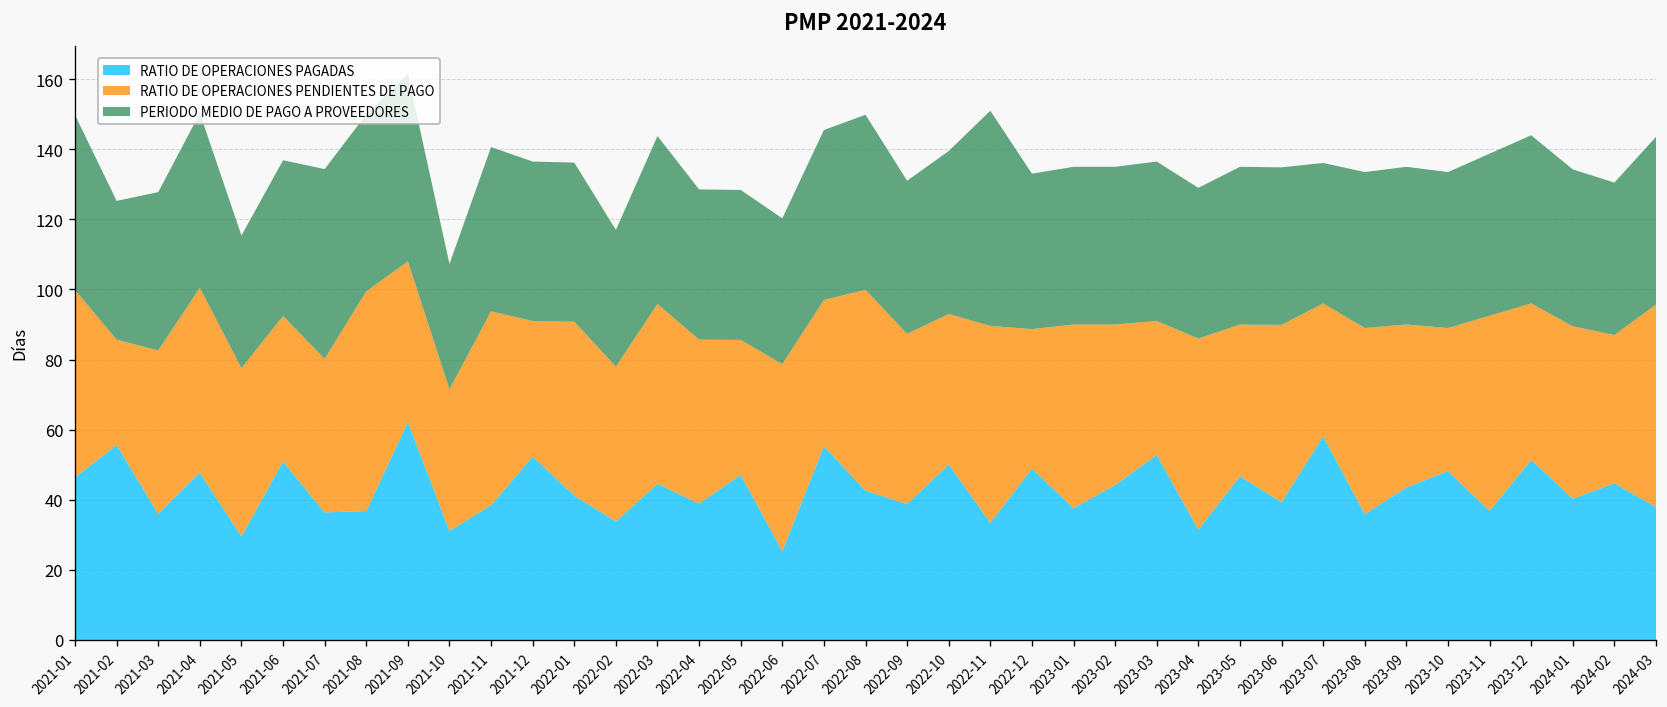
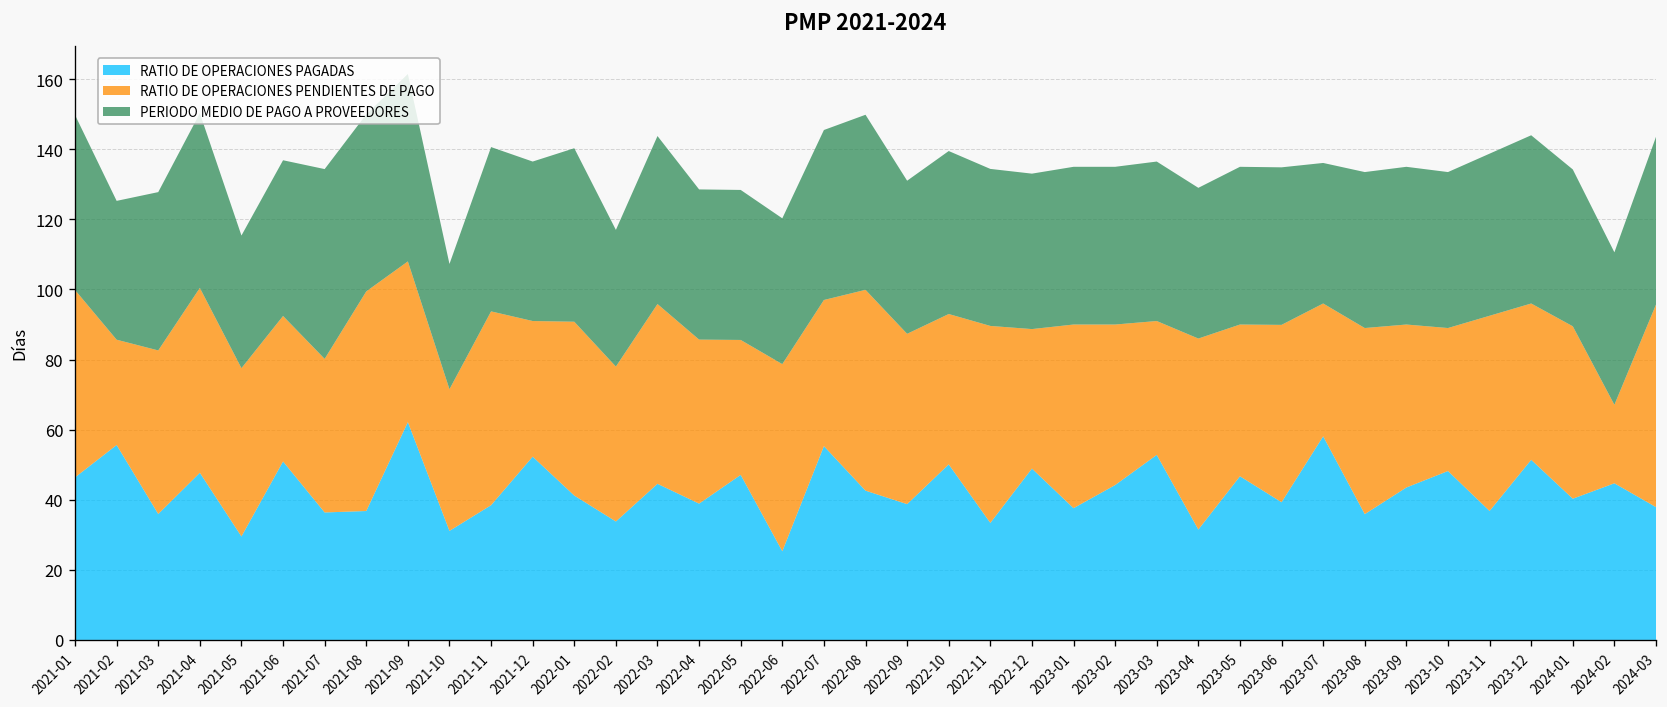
  {
    "RATIO DE OPERACIONES PAGADAS": {
      "2021-01": 46,
      "2021-02": 56,
      "2021-03": 36,
      "2021-04": 48,
      "2021-05": 30,
      "2021-06": 51,
      "2021-07": 36,
      "2021-08": 37,
      "2021-09": 62,
      "2021-10": 31,
      "2021-11": 38,
      "2021-12": 52,
      "2022-01": 41,
      "2022-02": 34,
      "2022-03": 45,
      "2022-04": 39,
      "2022-05": 47,
      "2022-06": 25,
      "2022-07": 55,
      "2022-08": 43,
      "2022-09": 39,
      "2022-10": 50,
      "2022-11": 33,
      "2022-12": 49,
      "2023-01": 38,
      "2023-02": 44,
      "2023-03": 53,
      "2023-04": 32,
      "2023-05": 47,
      "2023-06": 39,
      "2023-07": 58,
      "2023-08": 36,
      "2023-09": 44,
      "2023-10": 48,
      "2023-11": 37,
      "2023-12": 51,
      "2024-01": 40,
      "2024-02": 45,
      "2024-03": 38
    },
    "RATIO DE OPERACIONES PENDIENTES DE PAGO": {
      "2021-01": 53,
      "2021-02": 30,
      "2021-03": 47,
      "2021-04": 53,
      "2021-05": 48,
      "2021-06": 42,
      "2021-07": 44,
      "2021-08": 63,
      "2021-09": 46,
      "2021-10": 40,
      "2021-11": 55,
      "2021-12": 39,
      "2022-01": 50,
      "2022-02": 44,
      "2022-03": 51,
      "2022-04": 47,
      "2022-05": 38,
      "2022-06": 53,
      "2022-07": 42,
      "2022-08": 57,
      "2022-09": 49,
      "2022-10": 43,
      "2022-11": 56,
      "2022-12": 40,
      "2023-01": 52,
      "2023-02": 46,
      "2023-03": 38,
      "2023-04": 55,
      "2023-05": 43,
      "2023-06": 51,
      "2023-07": 38,
      "2023-08": 53,
      "2023-09": 47,
      "2023-10": 41,
      "2023-11": 56,
      "2023-12": 45,
      "2024-01": 49,
-     "2024-02": 42,
+     "2024-02": 22,
      "2024-03": 58
    },
    "PERIODO MEDIO DE PAGO A PROVEEDORES": {
      "2021-01": 50,
      "2021-02": 40,
      "2021-03": 45,
      "2021-05": 38,
      "2021-06": 44,
      "2021-07": 54,
      "2021-10": 36,
      "2021-11": 47,
      "2021-12": 46,
-     "2022-01": 45,
+     "2022-01": 50,
      "2022-02": 39,
      "2022-03": 48,
      "2022-04": 43,
      "2022-05": 43,
      "2022-06": 42,
      "2022-07": 49,
      "2022-08": 50,
      "2022-09": 44,
      "2022-10": 47,
-     "2022-11": 61,
+     "2022-11": 45,
      "2022-12": 44,
      "2023-01": 45,
      "2023-02": 45,
      "2023-03": 46,
      "2023-04": 43,
      "2023-05": 45,
      "2023-06": 45,
      "2023-07": 40,
      "2023-08": 45,
      "2023-09": 45,
      "2023-10": 45,
      "2023-11": 46,
      "2023-12": 48,
      "2024-01": 45,
      "2024-02": 44,
      "2024-03": 48
    }
  }
